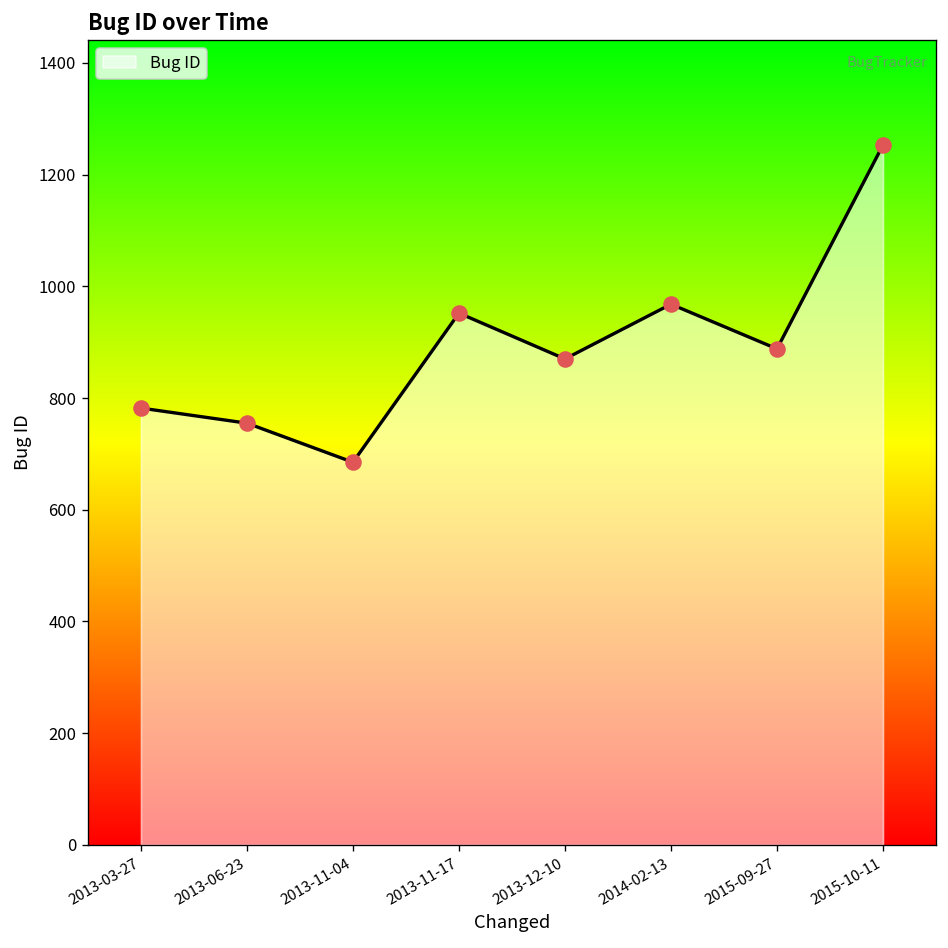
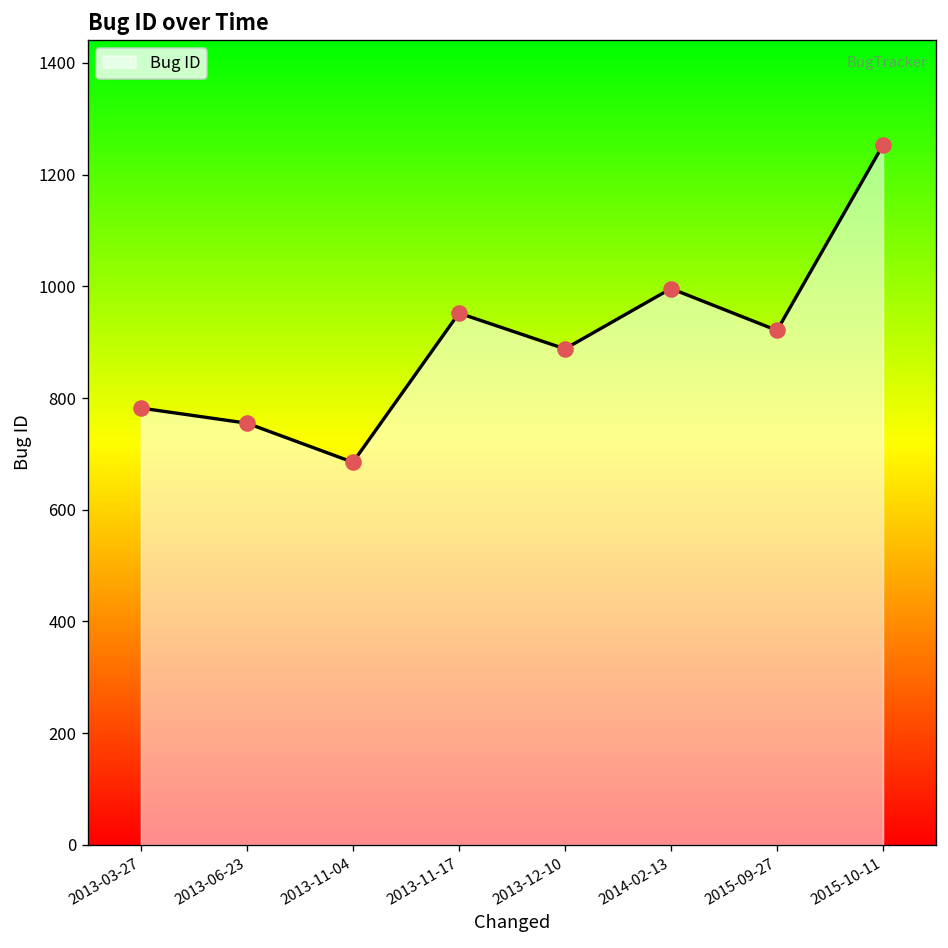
  {
    "2013-03-27": 780,
    "2013-06-23": 760,
    "2013-11-04": 690,
    "2013-11-17": 950,
-   "2013-12-10": 870,
-   "2014-02-13": 970,
-   "2015-09-27": 890,
+   "2013-12-10": 890,
+   "2014-02-13": 1000,
+   "2015-09-27": 920,
    "2015-10-11": 1250
  }
